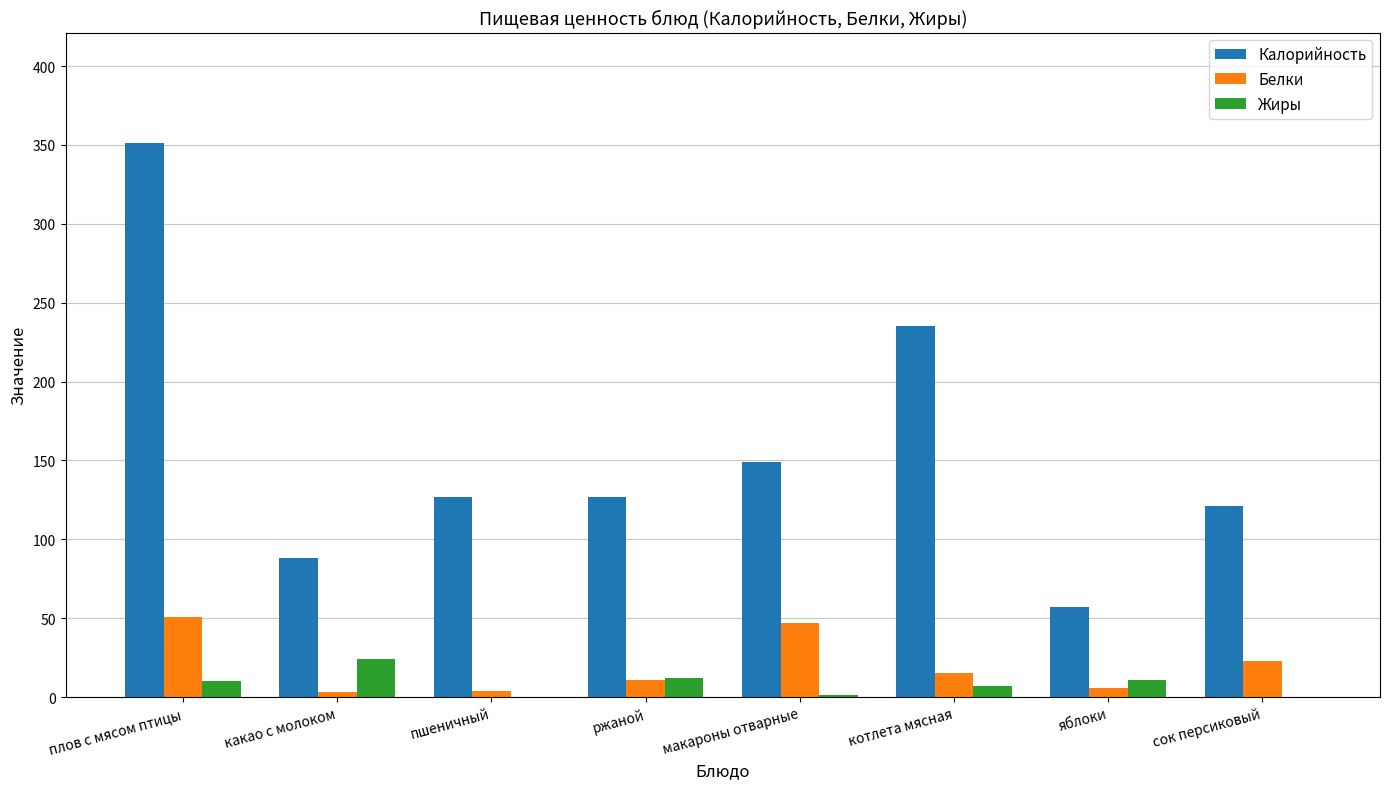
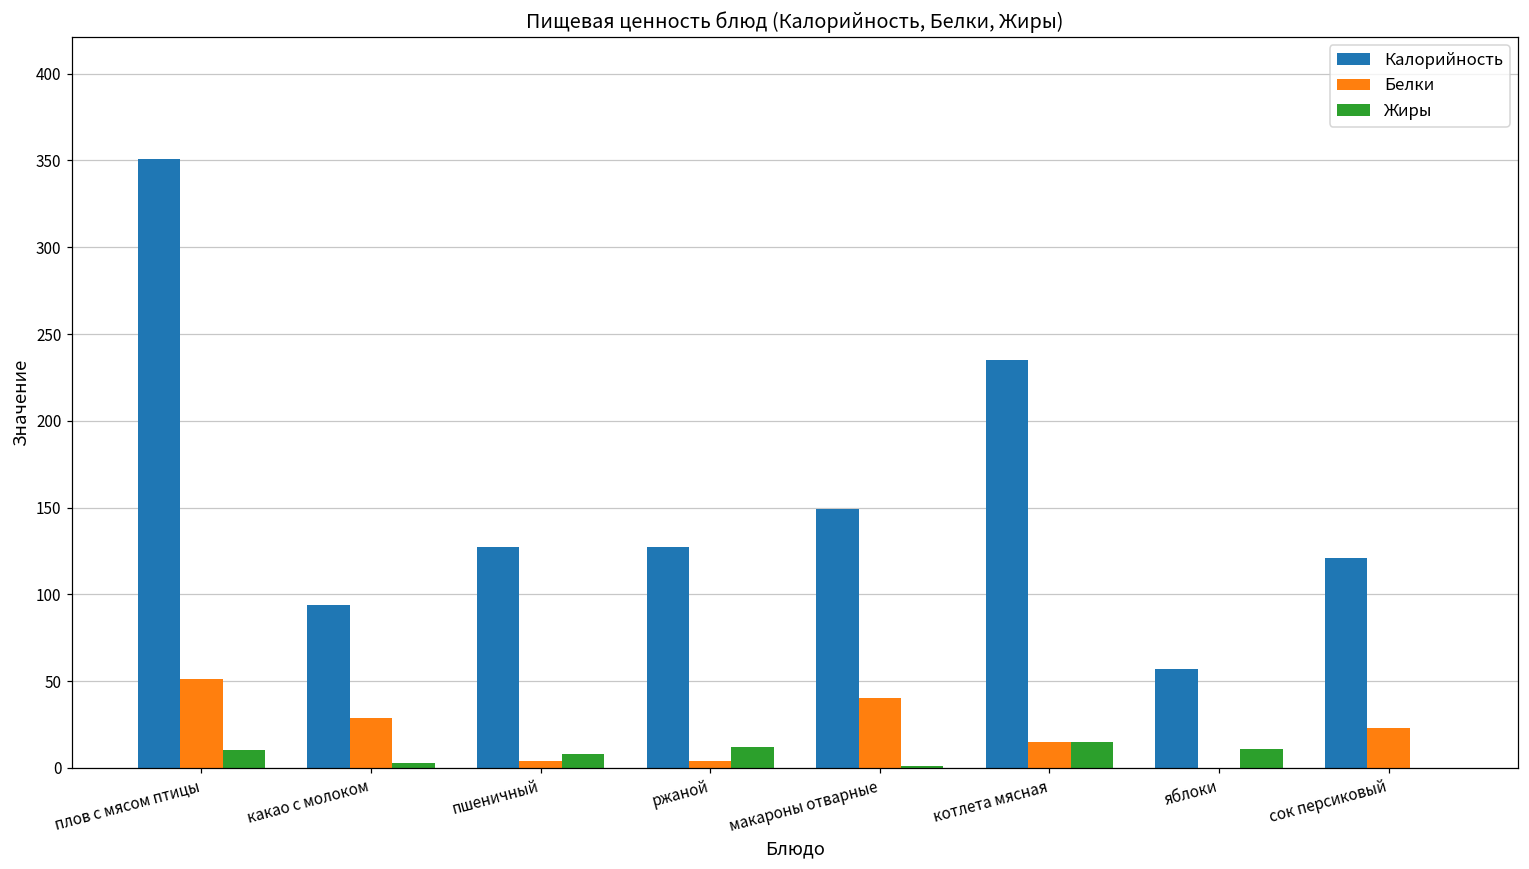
  {
    "Калорийность": {
      "плов с мясом птицы": 351,
-     "какао с молоком": 88,
+     "какао с молоком": 94,
      "пшеничный": 127,
      "ржаной": 127,
      "макароны отварные": 149,
      "котлета мясная": 235,
      "яблоки": 57,
      "сок персиковый": 121
    },
    "Белки": {
      "плов с мясом птицы": 51,
-     "какао с молоком": 3,
+     "какао с молоком": 29,
      "пшеничный": 4,
-     "ржаной": 11,
-     "макароны отварные": 47,
+     "ржаной": 4,
+     "макароны отварные": 40,
      "котлета мясная": 15,
-     "яблоки": 6,
+     "яблоки": 0,
      "сок персиковый": 23
    },
    "Жиры": {
      "плов с мясом птицы": 10,
-     "какао с молоком": 24,
-     "пшеничный": 0,
+     "какао с молоком": 3,
+     "пшеничный": 8,
      "ржаной": 12,
-     "котлета мясная": 7,
+     "котлета мясная": 15,
      "яблоки": 11,
      "сок персиковый": 0
    }
  }
